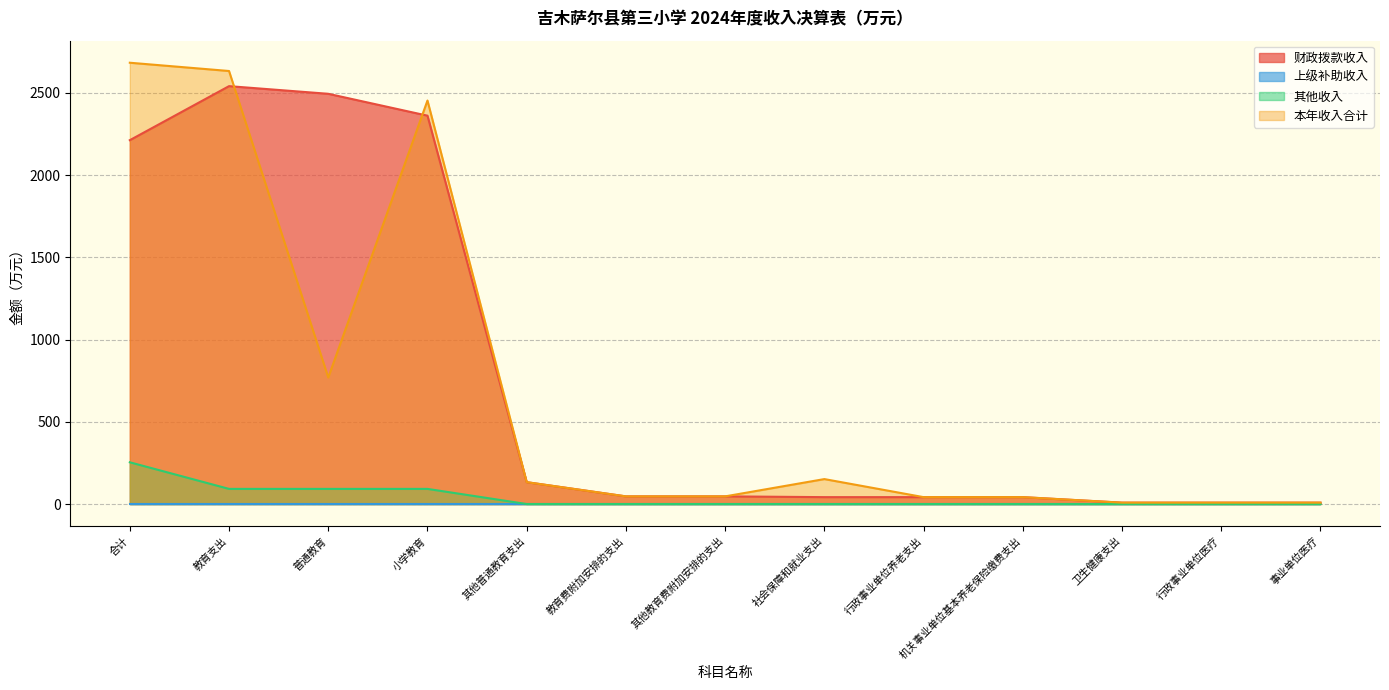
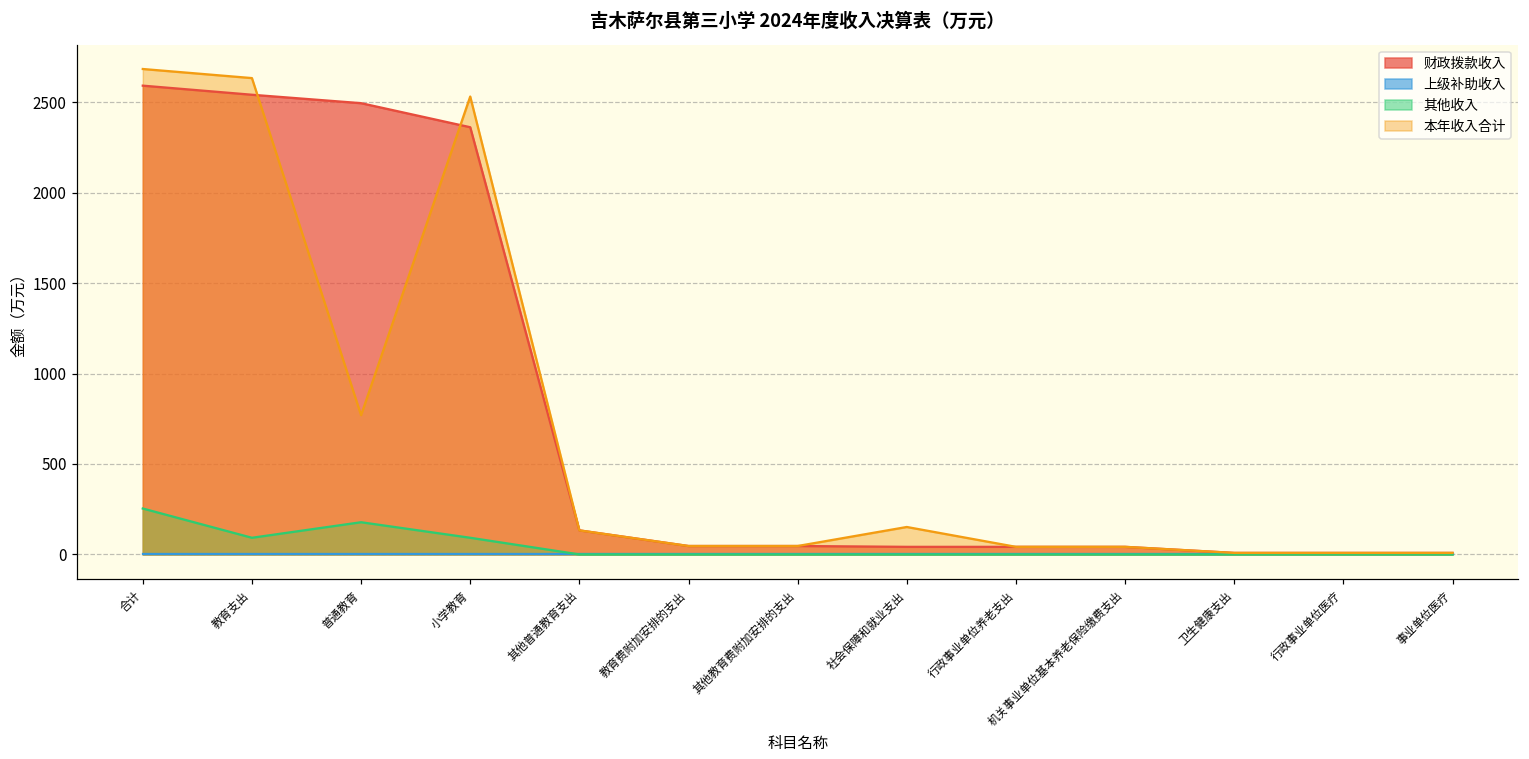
  {
    "财政拨款收入": {
-     "合计": 2210,
+     "合计": 2590,
      "教育支出": 2540,
      "普通教育": 2490,
      "小学教育": 2360,
      "社会保障和就业支出": 40
    },
    "上级补助收入": {
      "合计": 0,
      "教育支出": 0,
      "普通教育": 0,
      "小学教育": 0
    },
    "其他收入": {
      "合计": 250,
      "教育支出": 90,
-     "普通教育": 90,
+     "普通教育": 180,
      "小学教育": 90
    },
    "本年收入合计": {
      "合计": 2680,
      "教育支出": 2630,
      "普通教育": 770,
-     "小学教育": 2450,
+     "小学教育": 2530,
      "社会保障和就业支出": 150
    }
  }
